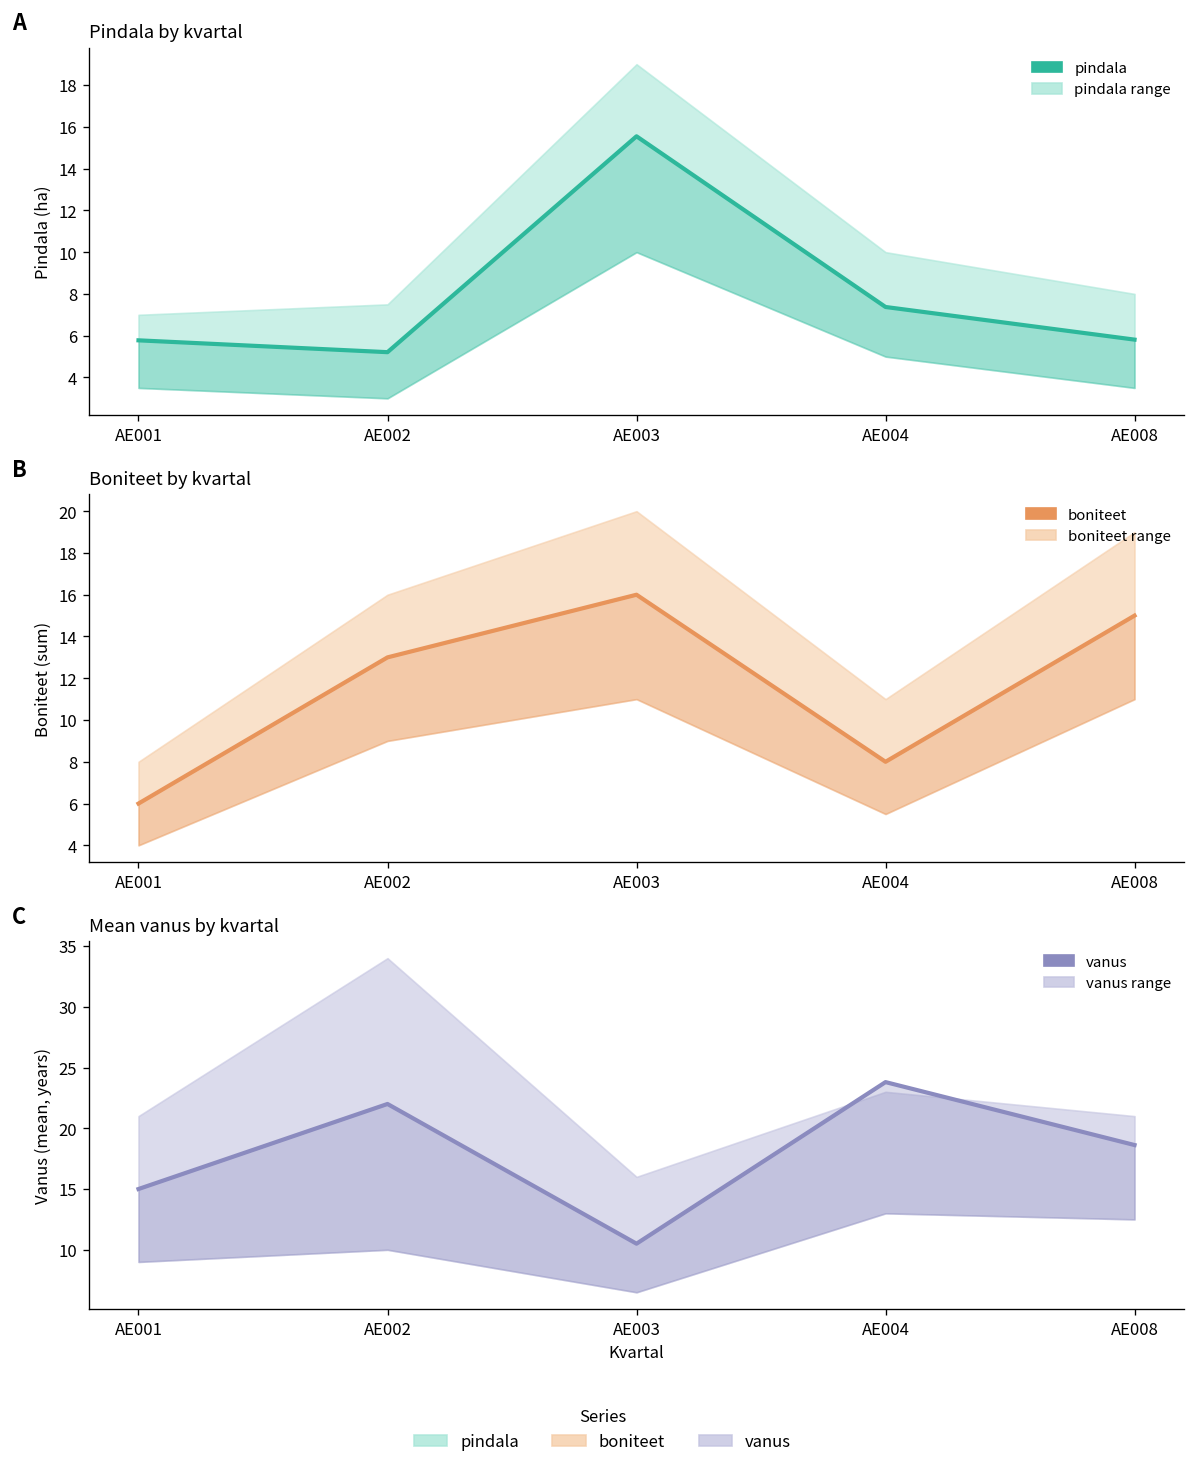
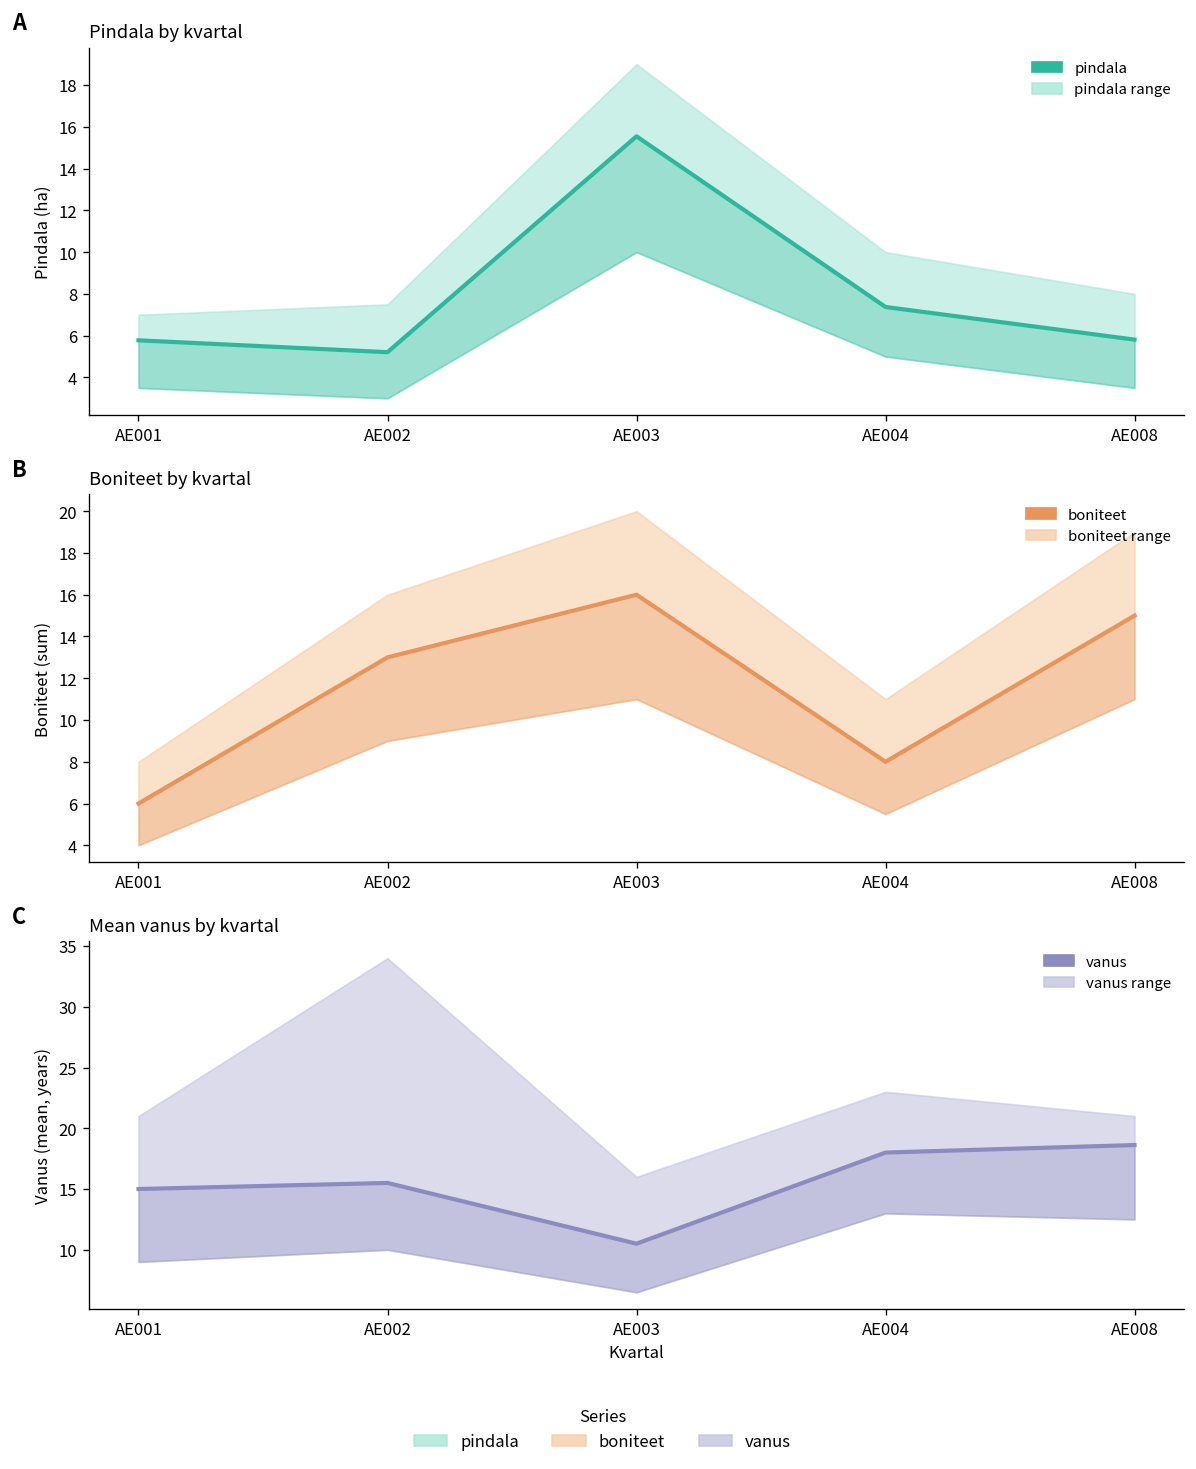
  {
    "Mean vanus by kvartal": {
      "vanus": {
        "AE001": 15.0,
-       "AE002": 22.0,
+       "AE002": 15.5,
        "AE003": 10.5,
-       "AE004": 23.8,
+       "AE004": 18.0,
        "AE008": 18.6
      }
    }
  }
